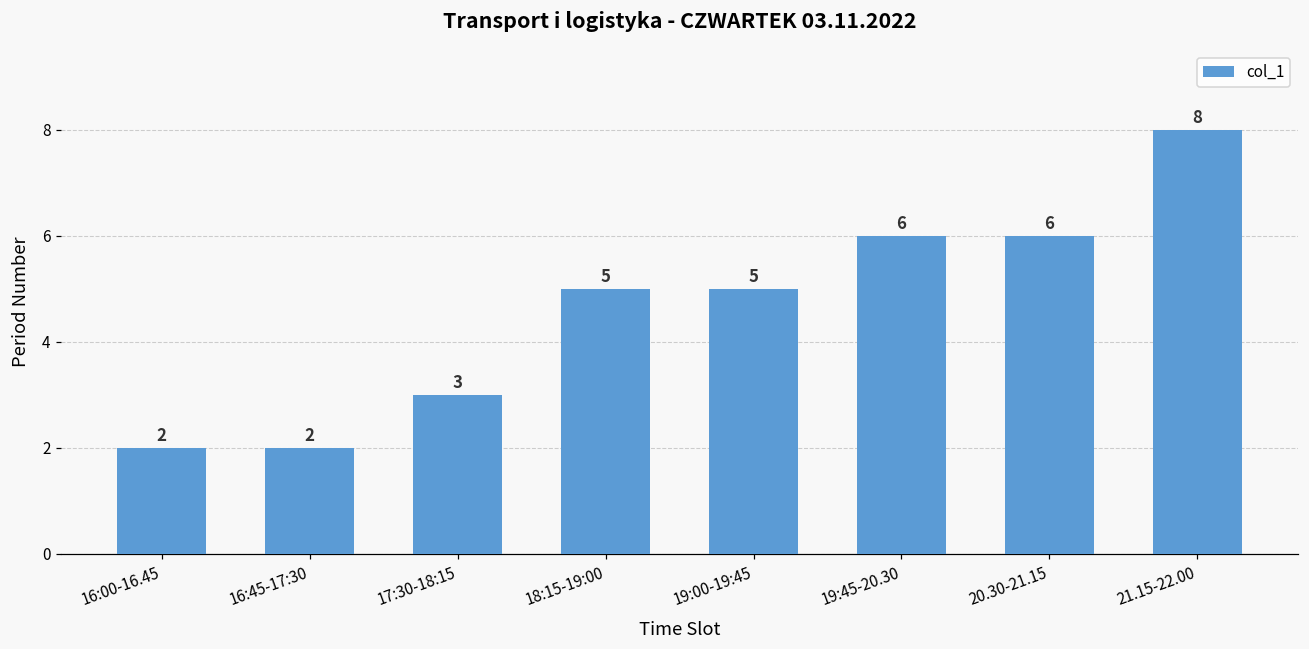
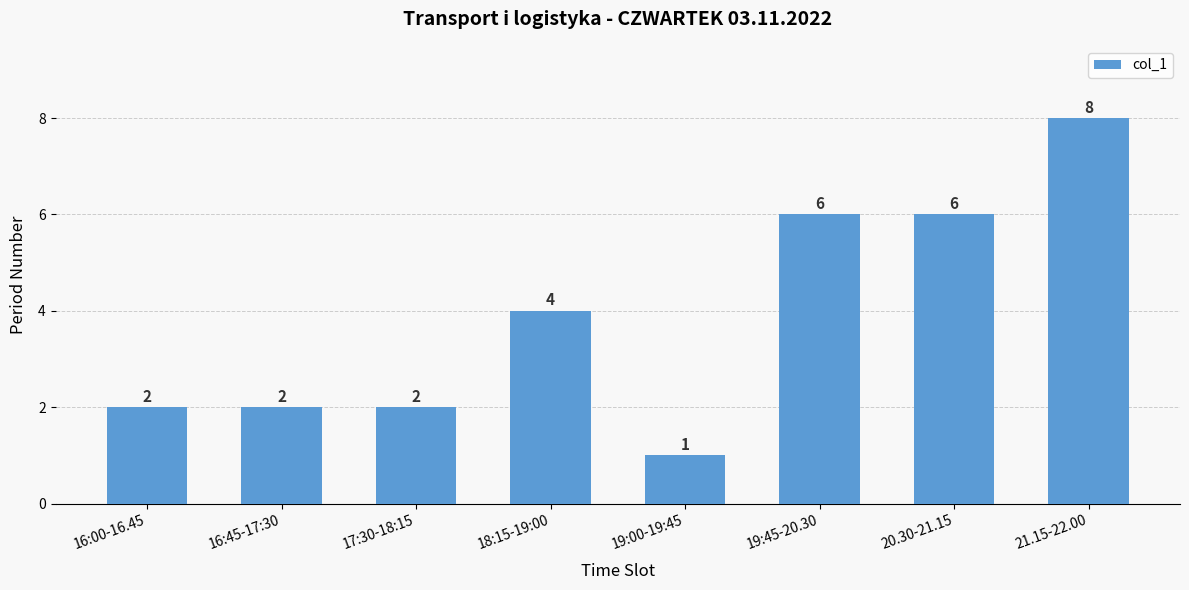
  {
    "16:00-16.45": 2,
    "16:45-17:30": 2,
-   "17:30-18:15": 3,
-   "18:15-19:00": 5,
-   "19:00-19:45": 5,
+   "17:30-18:15": 2,
+   "18:15-19:00": 4,
+   "19:00-19:45": 1,
    "19:45-20.30": 6,
    "20.30-21.15": 6,
    "21.15-22.00": 8
  }
